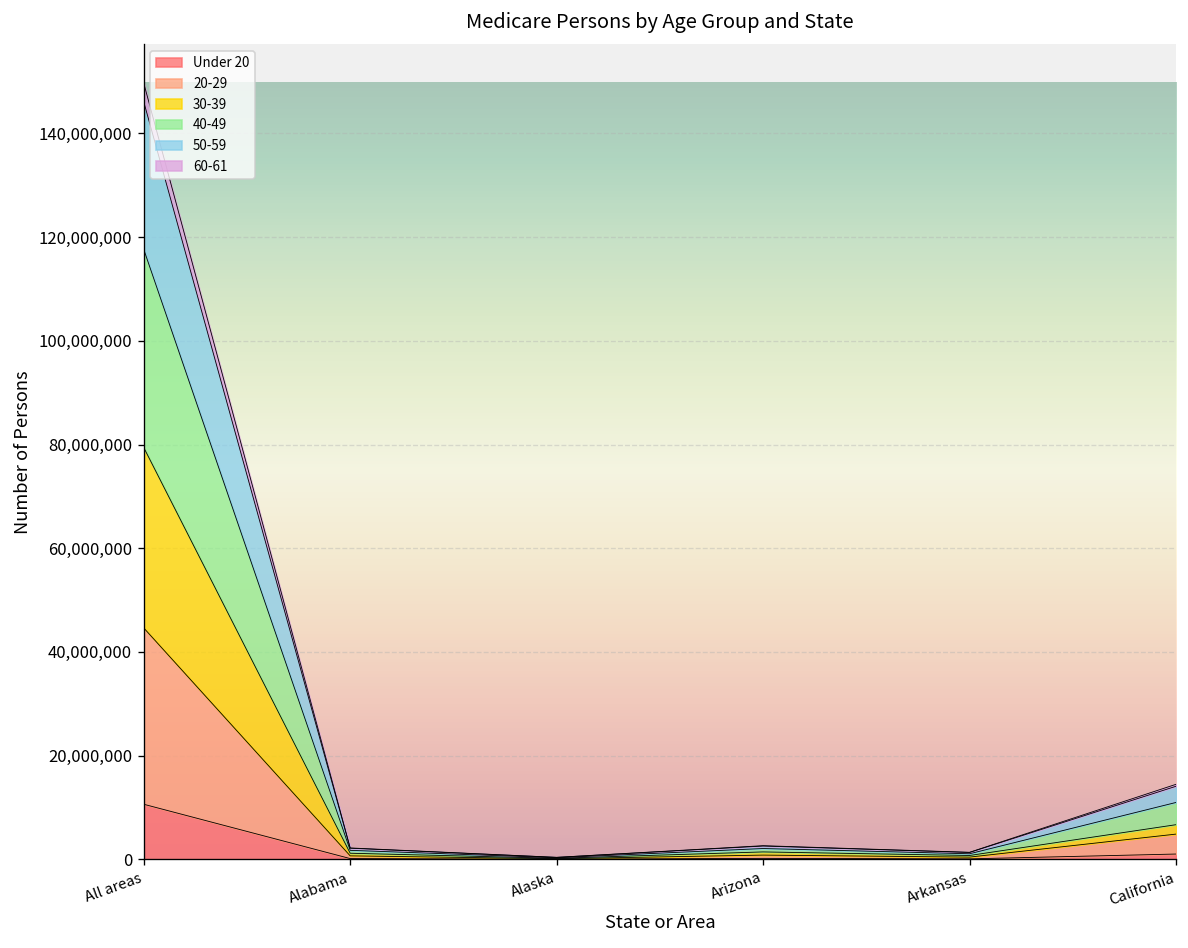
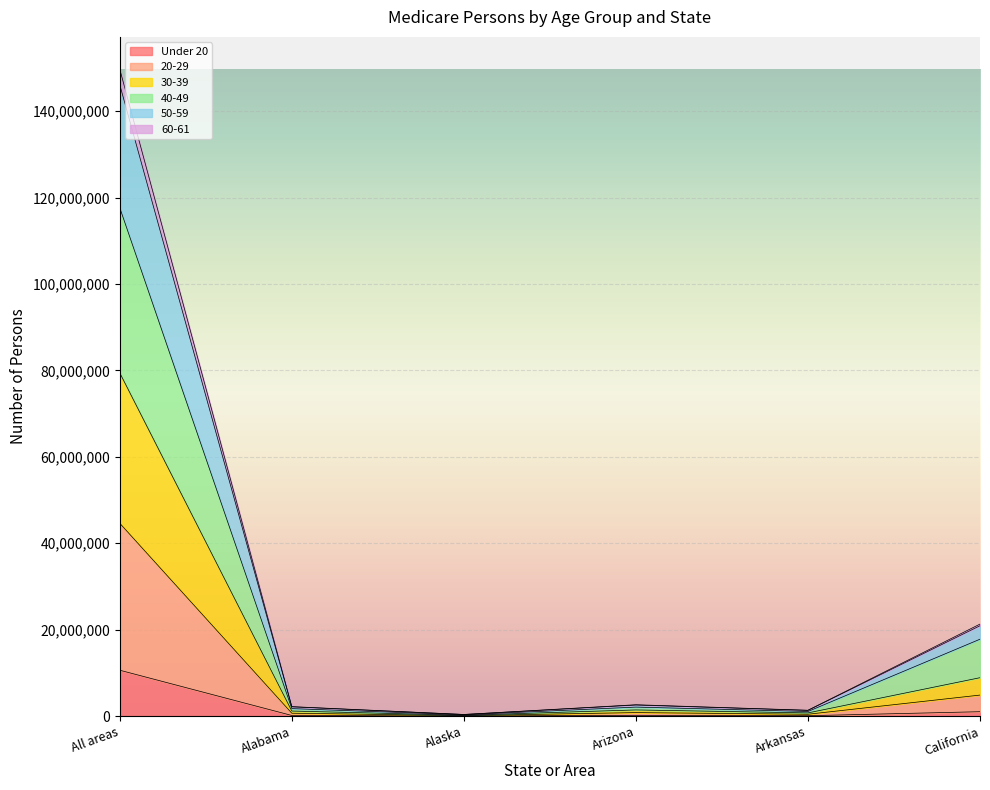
  {
    "30-39": {
      "All areas": "35,000,000",
      "Arizona": "1,000,000",
-     "California": "2,000,000"
+     "California": "4,000,000"
    },
    "40-49": {
      "All areas": "38,000,000",
-     "California": "4,000,000"
+     "California": "9,000,000"
    },
    "50-59": {
      "All areas": "28,000,000"
    },
    "60-61": {
      "All areas": "4,000,000"
    }
  }
